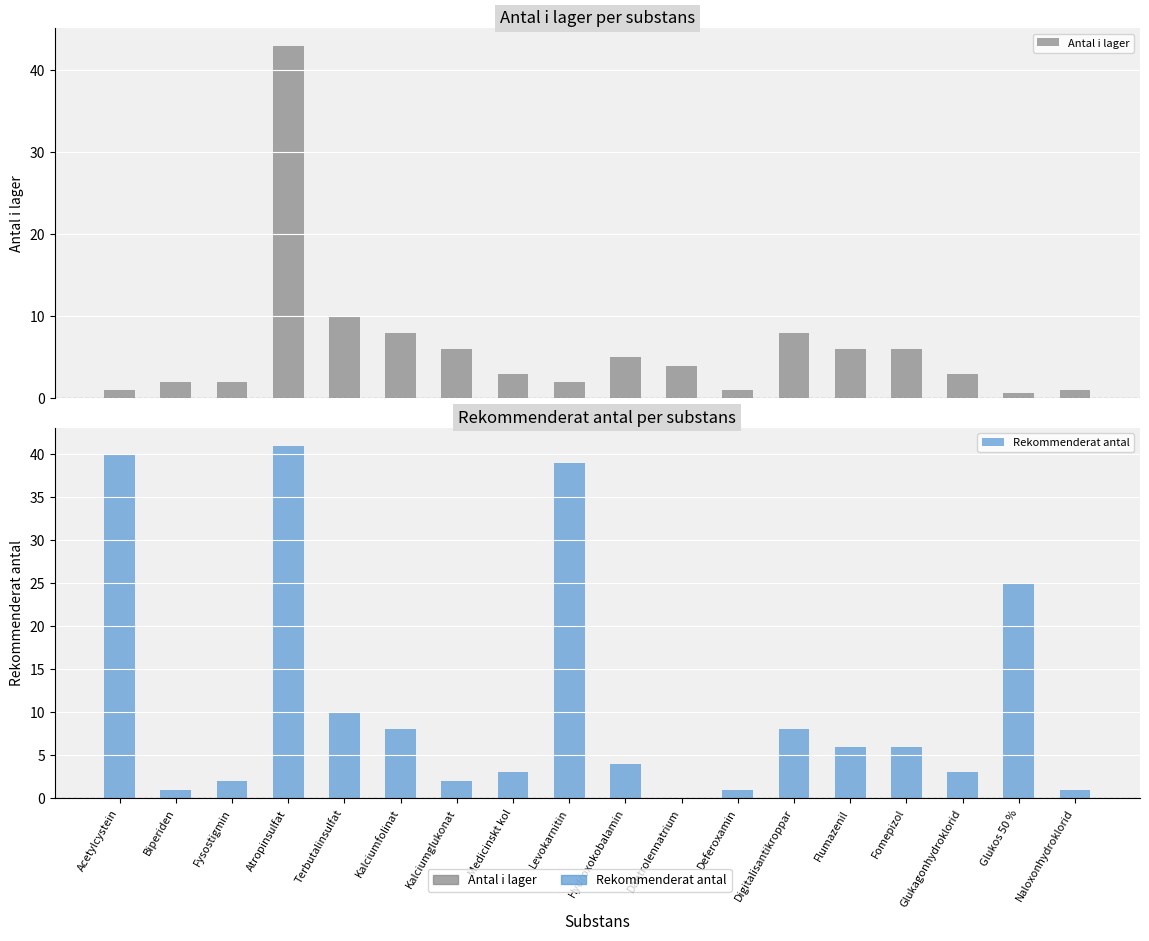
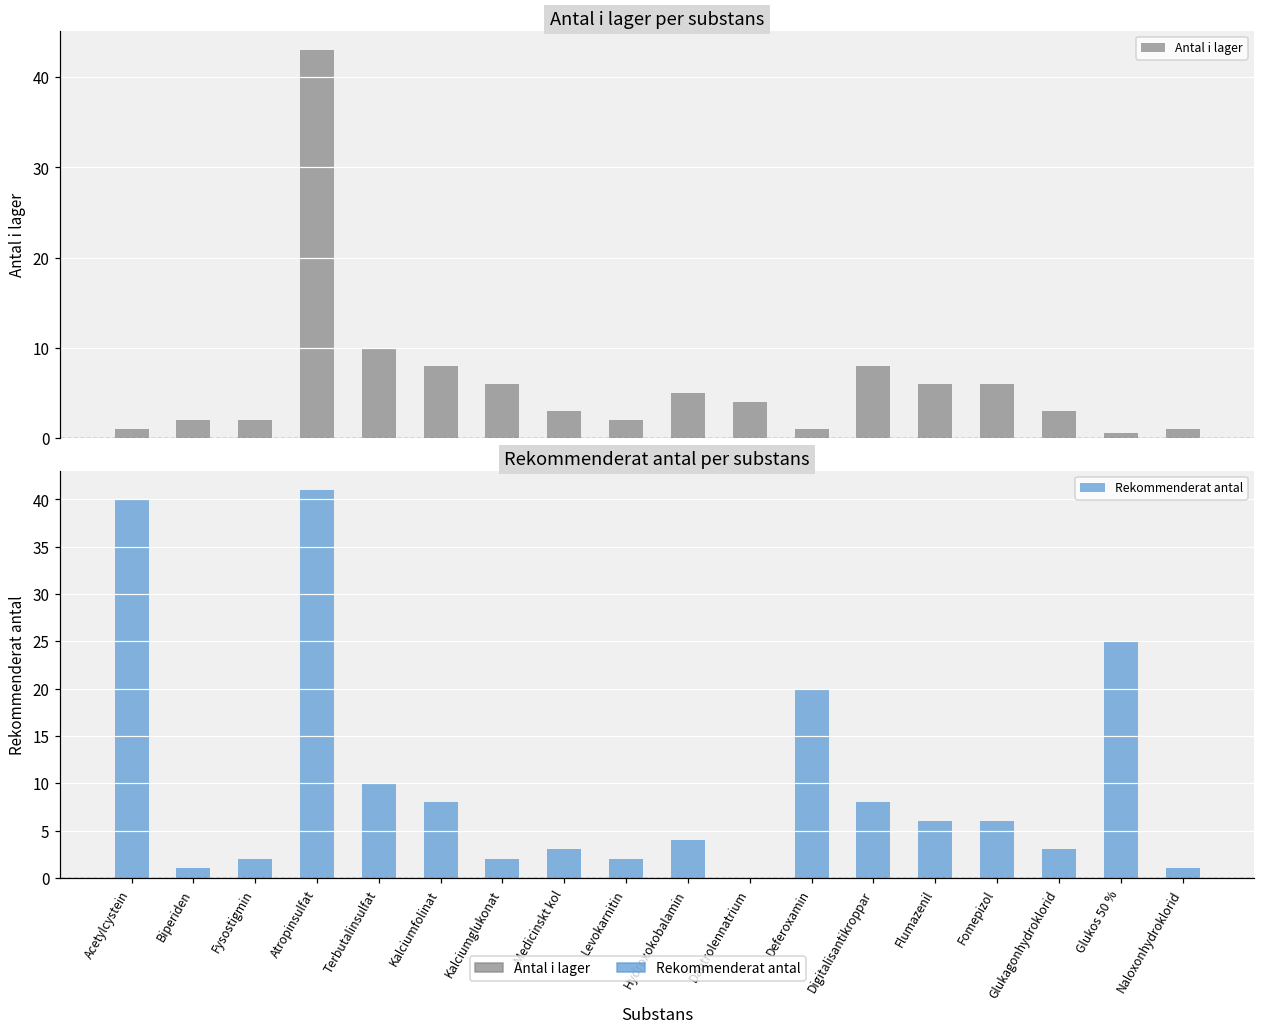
  {
    "Rekommenderat antal per substans": {
      "Acetylcystein": 40,
      "Biperiden": 1,
      "Fysostigmin": 2,
      "Atropinsulfat": 41,
      "Terbutalinsulfat": 10,
      "Kalciumfolinat": 8,
      "Kalciumglukonat": 2,
      "Medicinskt kol": 3,
-     "Levokarnitin": 39,
+     "Levokarnitin": 2,
      "Hydroxokobalamin": 4,
      "Dantrolennatrium": 0,
-     "Deferoxamin": 1,
+     "Deferoxamin": 20,
      "Digitalisantikroppar": 8,
      "Flumazenil": 6,
      "Fomepizol": 6,
      "Glukagonhydroklorid": 3,
      "Glukos 50 %": 25,
      "Naloxonhydroklorid": 1
    }
  }
